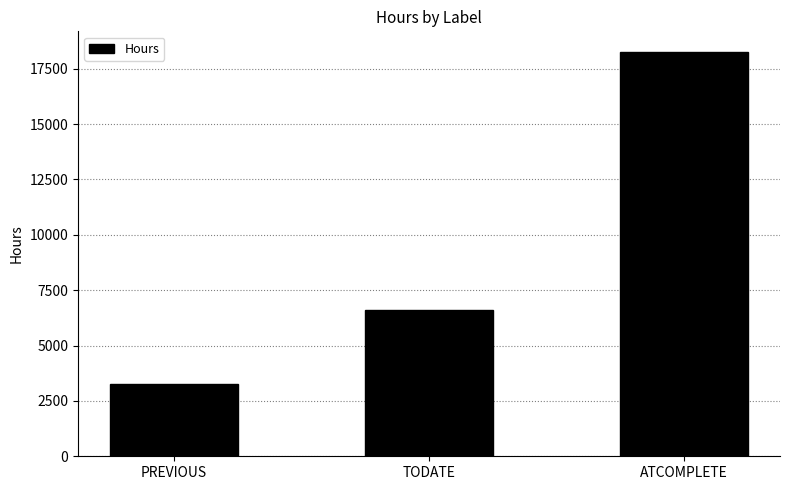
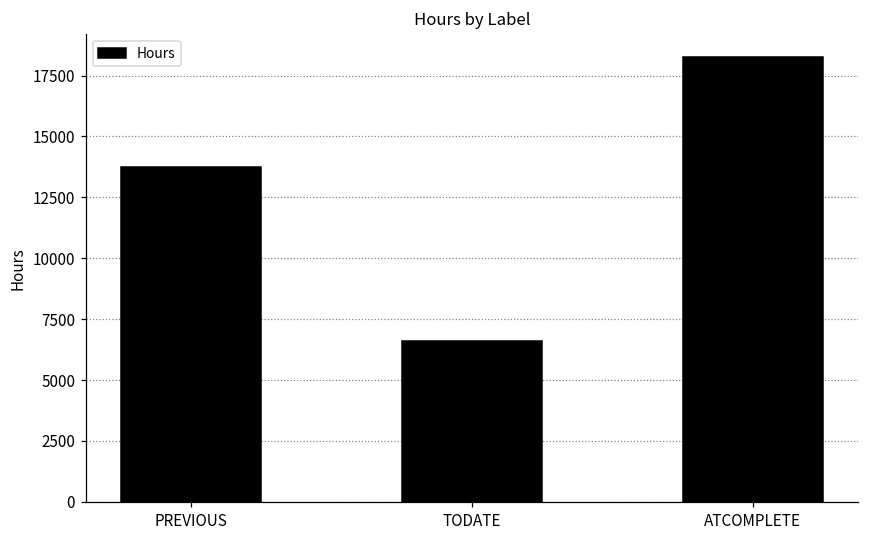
  {
-   "PREVIOUS": 3200,
+   "PREVIOUS": 13800,
    "TODATE": 6600,
    "ATCOMPLETE": 18300
  }
